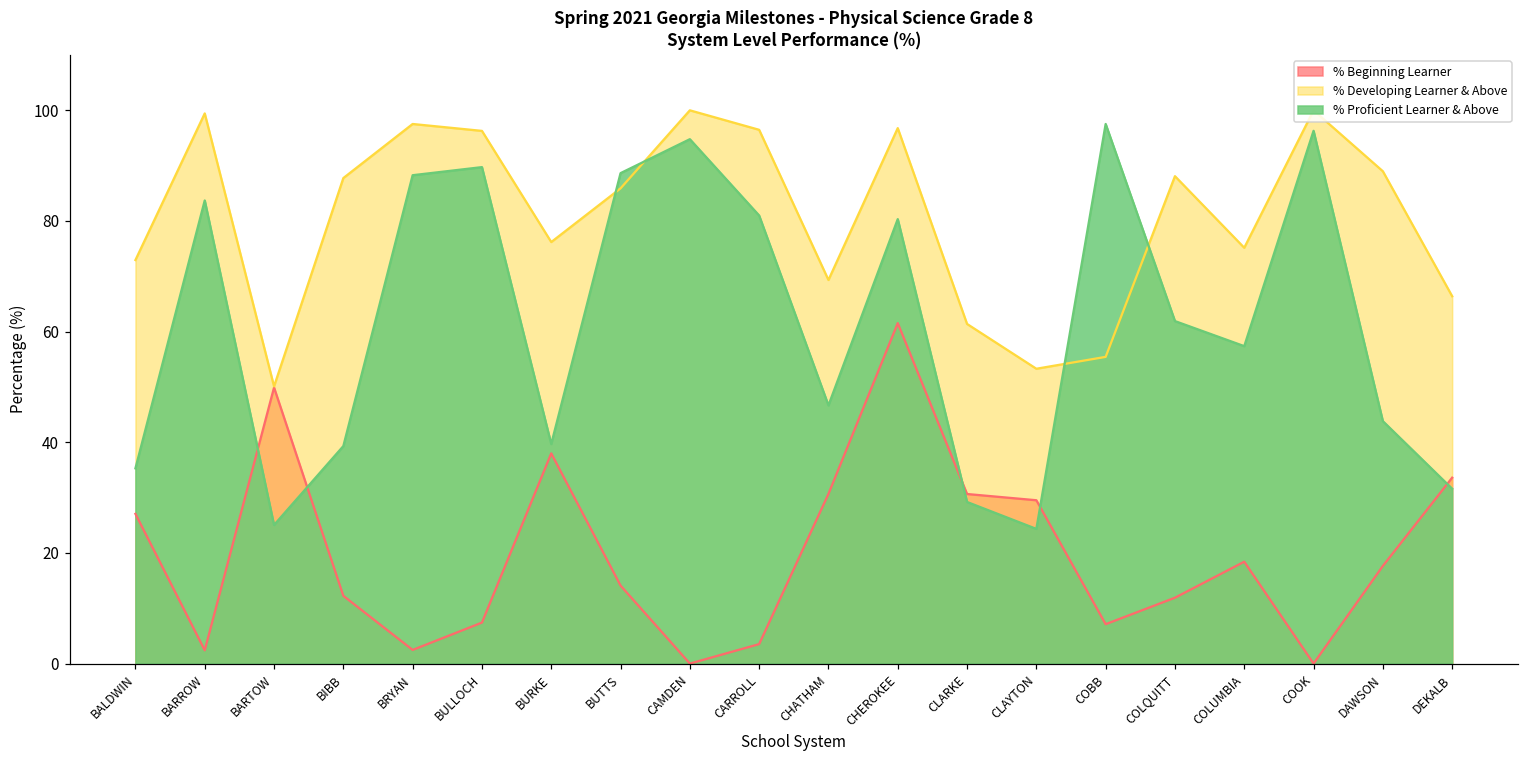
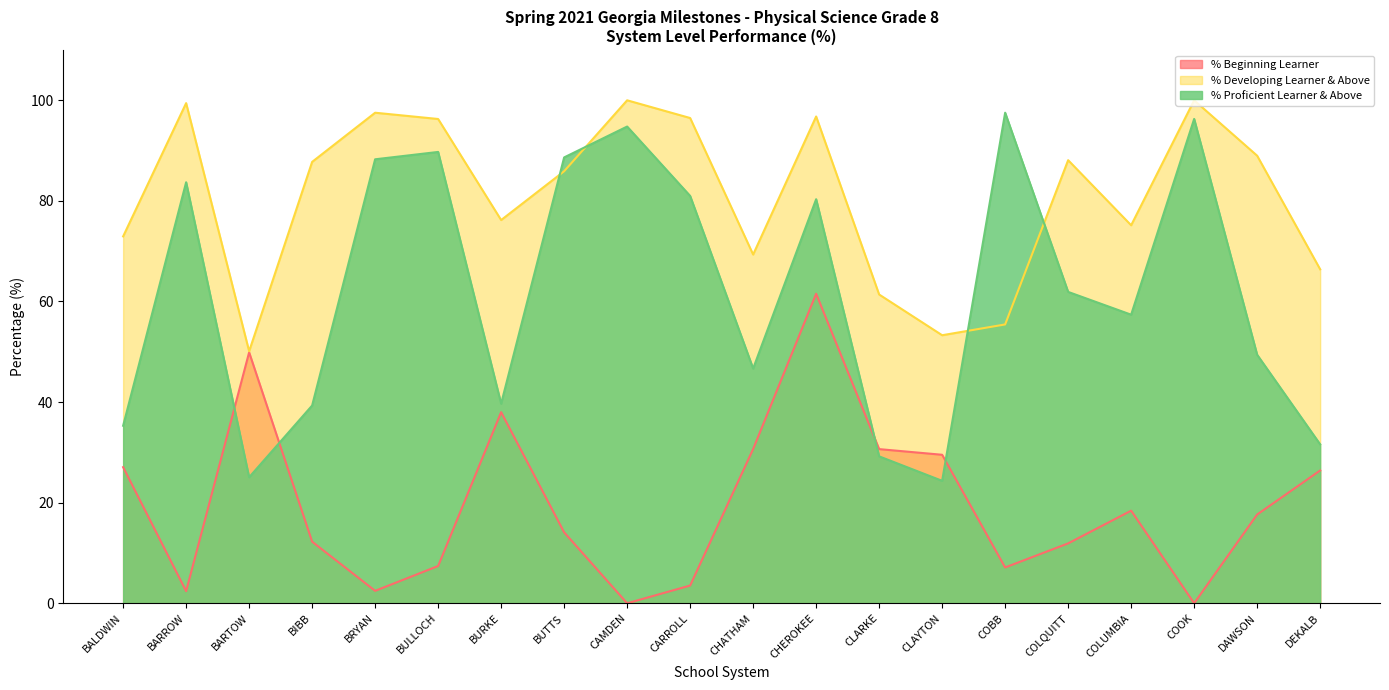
  {
    "% Beginning Learner": {
      "BALDWIN": 27,
      "BARROW": 2,
      "BIBB": 12,
      "BRYAN": 2,
      "BULLOCH": 7,
      "BURKE": 38,
      "BUTTS": 14,
      "CAMDEN": 0,
      "CARROLL": 4,
      "CHATHAM": 31,
      "CHEROKEE": 62,
      "CLARKE": 31,
      "CLAYTON": 30,
      "COBB": 7,
      "COLQUITT": 12,
      "COLUMBIA": 18,
      "COOK": 0,
      "DAWSON": 18,
-     "DEKALB": 34
+     "DEKALB": 26
    },
    "% Developing Learner & Above": {
      "BALDWIN": 73,
      "BARROW": 99,
      "BIBB": 88,
      "BRYAN": 98,
      "BULLOCH": 96,
      "BURKE": 76,
      "BUTTS": 86,
      "CAMDEN": 100,
      "CARROLL": 96,
      "CHATHAM": 69,
      "CHEROKEE": 97,
      "CLARKE": 61,
      "CLAYTON": 53,
      "COBB": 55,
      "COLQUITT": 88,
      "COLUMBIA": 75,
      "DAWSON": 89,
      "DEKALB": 66
    },
    "% Proficient Learner & Above": {
      "BALDWIN": 35,
      "BARROW": 84,
      "BARTOW": 25,
      "BIBB": 39,
      "BRYAN": 88,
      "BULLOCH": 90,
      "BURKE": 40,
      "BUTTS": 89,
      "CAMDEN": 95,
      "CARROLL": 81,
      "CHATHAM": 47,
      "CHEROKEE": 80,
      "CLARKE": 29,
      "CLAYTON": 24,
      "COBB": 98,
      "COLQUITT": 62,
      "COLUMBIA": 57,
      "COOK": 96,
-     "DAWSON": 44,
+     "DAWSON": 49,
      "DEKALB": 32
    }
  }
